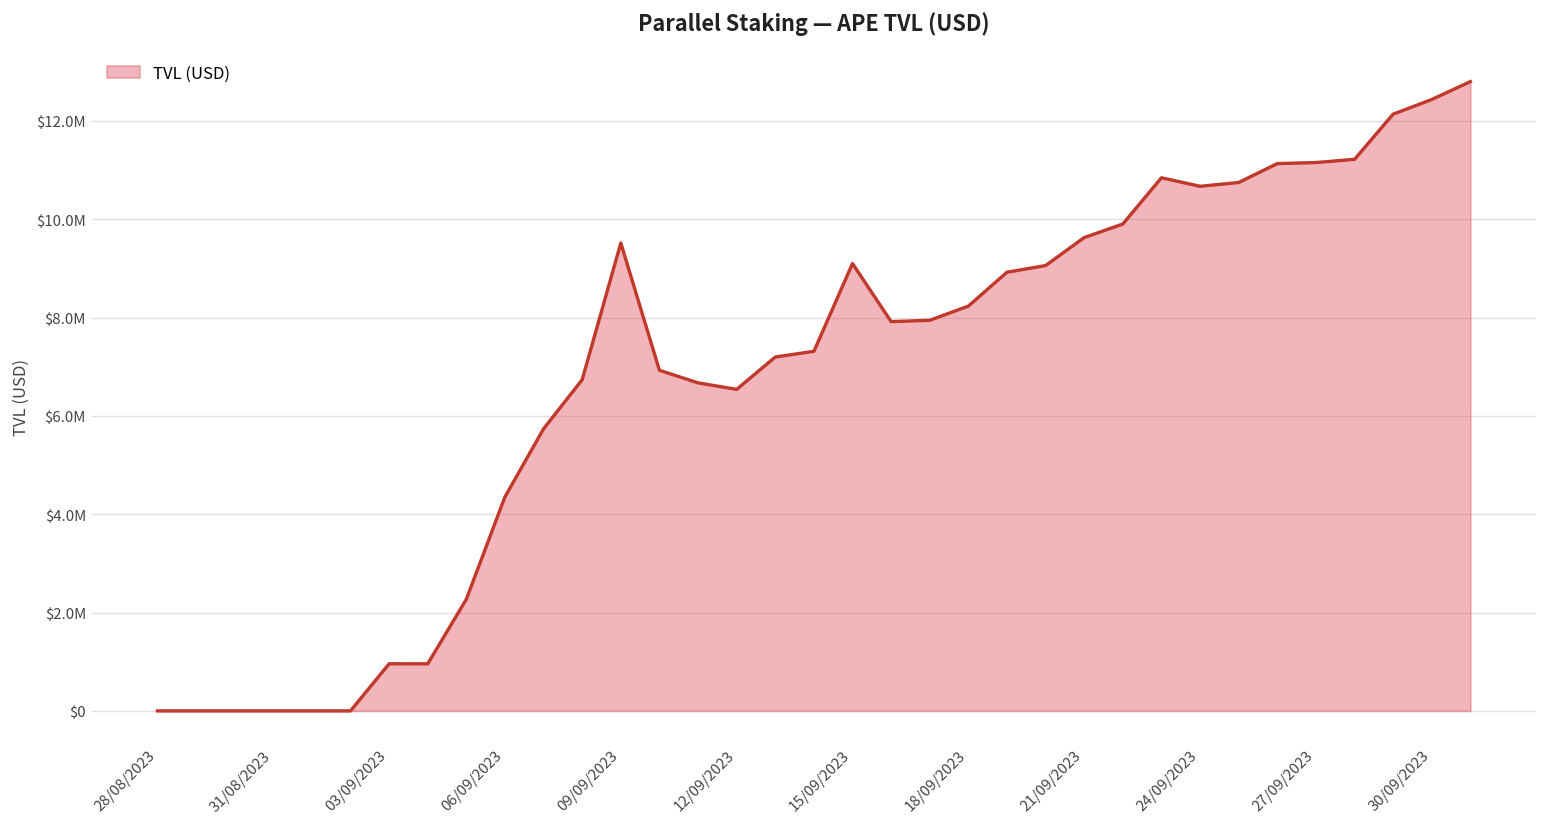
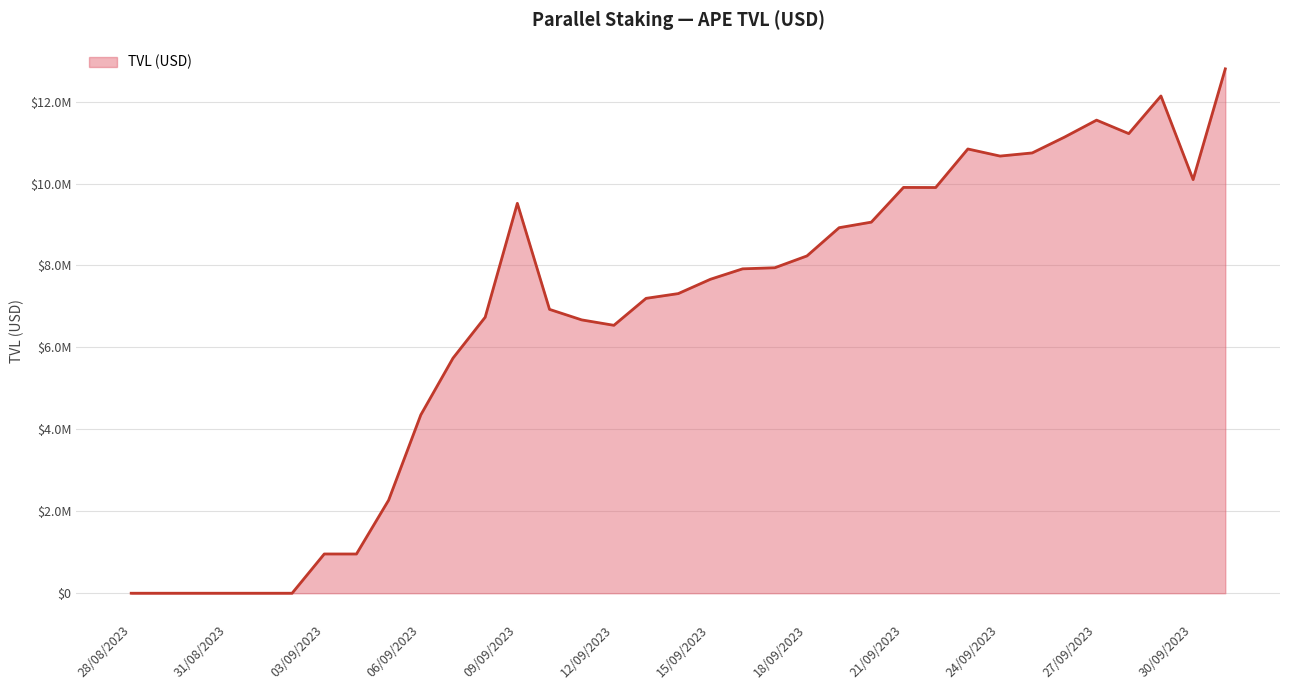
  {
    "28/08/2023": "$0",
    "31/08/2023": "$0",
    "03/09/2023": "$1000000",
    "06/09/2023": "$4400000",
    "09/09/2023": "$9500000",
    "12/09/2023": "$6500000",
-   "15/09/2023": "$9100000",
+   "15/09/2023": "$7700000",
    "18/09/2023": "$8200000",
-   "21/09/2023": "$9600000",
+   "21/09/2023": "$9900000",
    "24/09/2023": "$10700000",
-   "27/09/2023": "$11200000",
-   "30/09/2023": "$12400000"
+   "27/09/2023": "$11500000",
+   "30/09/2023": "$10100000"
  }
